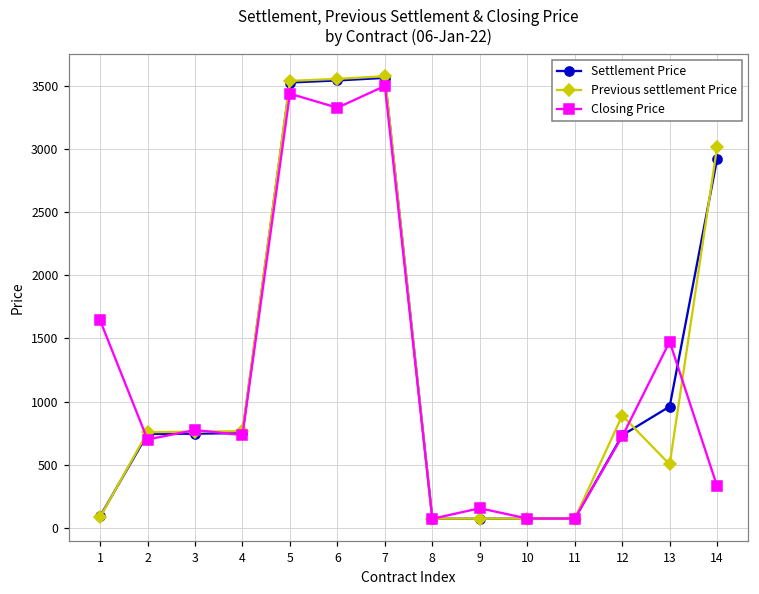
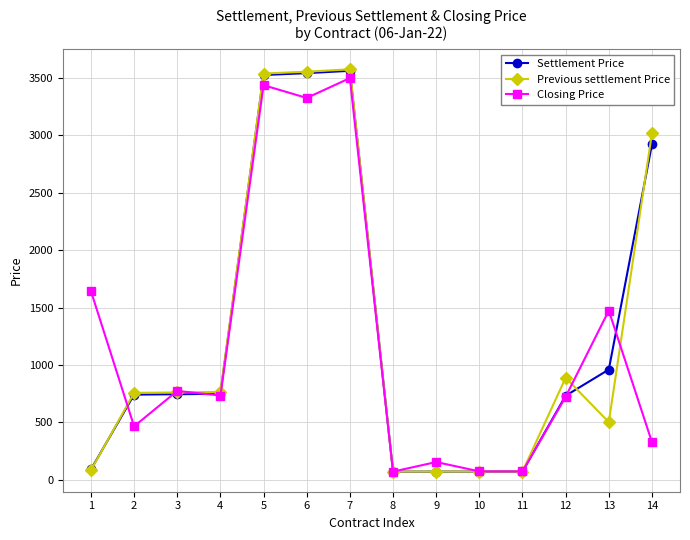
  {
    "Settlement Price": {
      "13": 960,
      "14": 2920
    },
    "Previous settlement Price": {
      "12": 890,
      "13": 500,
      "14": 3020
    },
    "Closing Price": {
      "1": 1640,
-     "2": 700,
+     "2": 470,
      "5": 3440,
      "6": 3330,
      "7": 3500,
      "9": 160,
      "13": 1470,
      "14": 330
    }
  }
